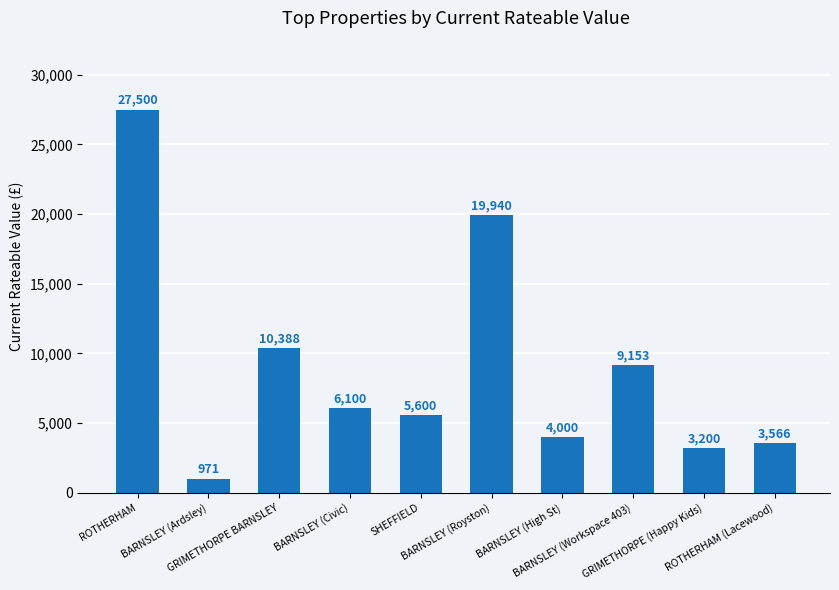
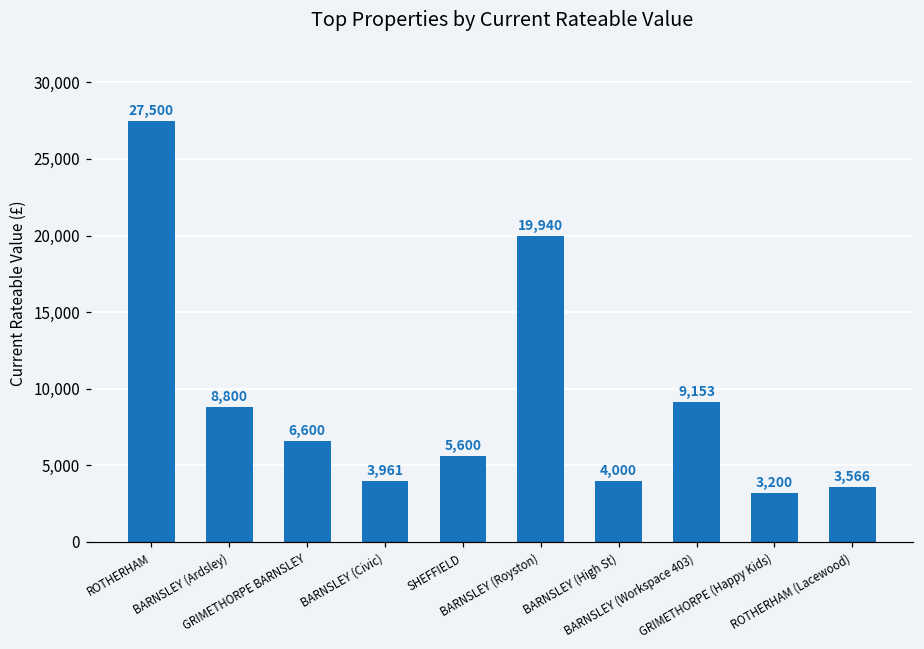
  {
    "ROTHERHAM": "27,500",
-   "BARNSLEY (Ardsley)": "971",
-   "GRIMETHORPE BARNSLEY": "10,388",
-   "BARNSLEY (Civic)": "6,100",
+   "BARNSLEY (Ardsley)": "8,800",
+   "GRIMETHORPE BARNSLEY": "6,600",
+   "BARNSLEY (Civic)": "3,961",
    "SHEFFIELD": "5,600",
    "BARNSLEY (Royston)": "19,940",
    "BARNSLEY (High St)": "4,000",
    "BARNSLEY (Workspace 403)": "9,153",
    "GRIMETHORPE (Happy Kids)": "3,200",
    "ROTHERHAM (Lacewood)": "3,566"
  }
